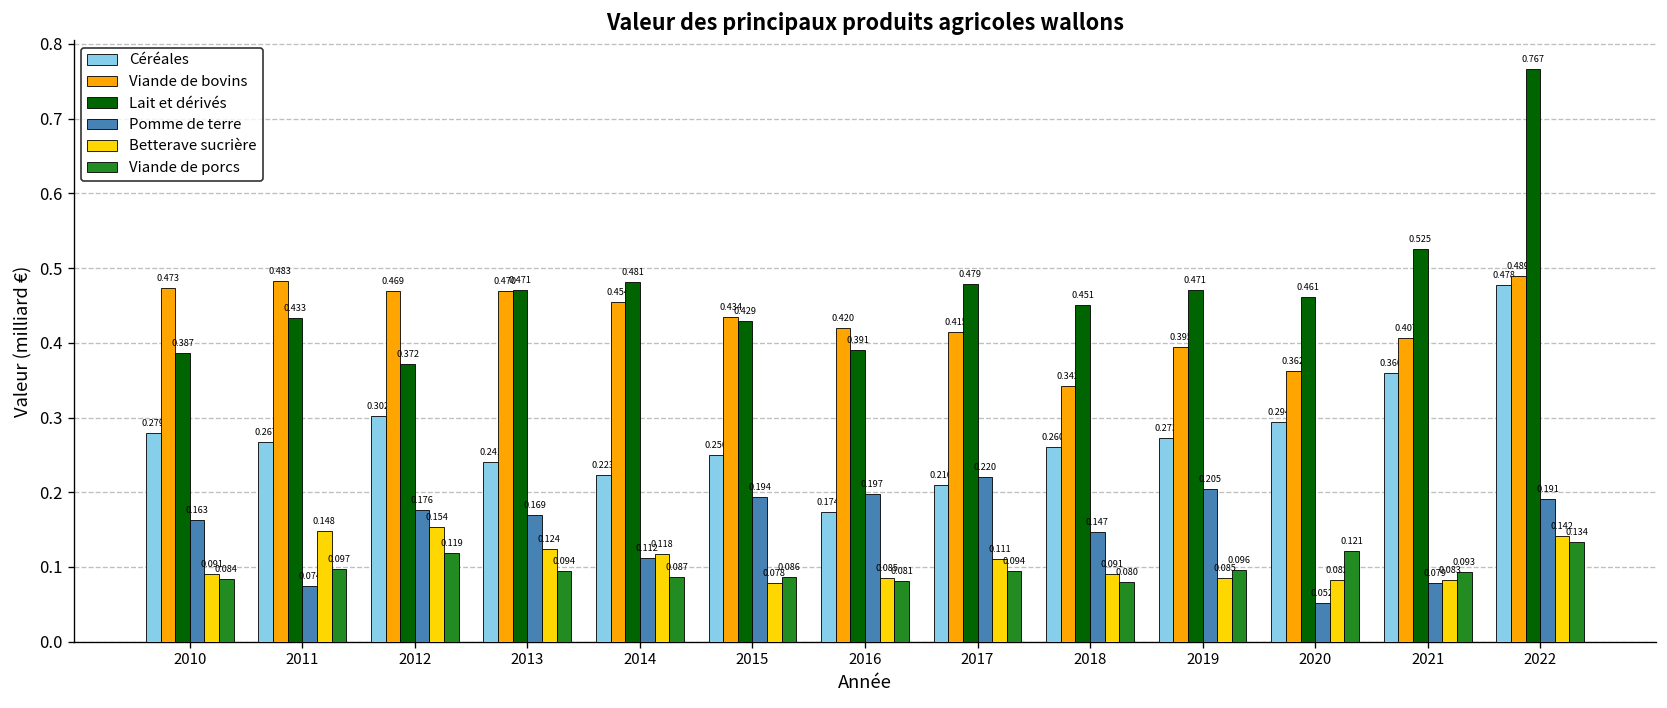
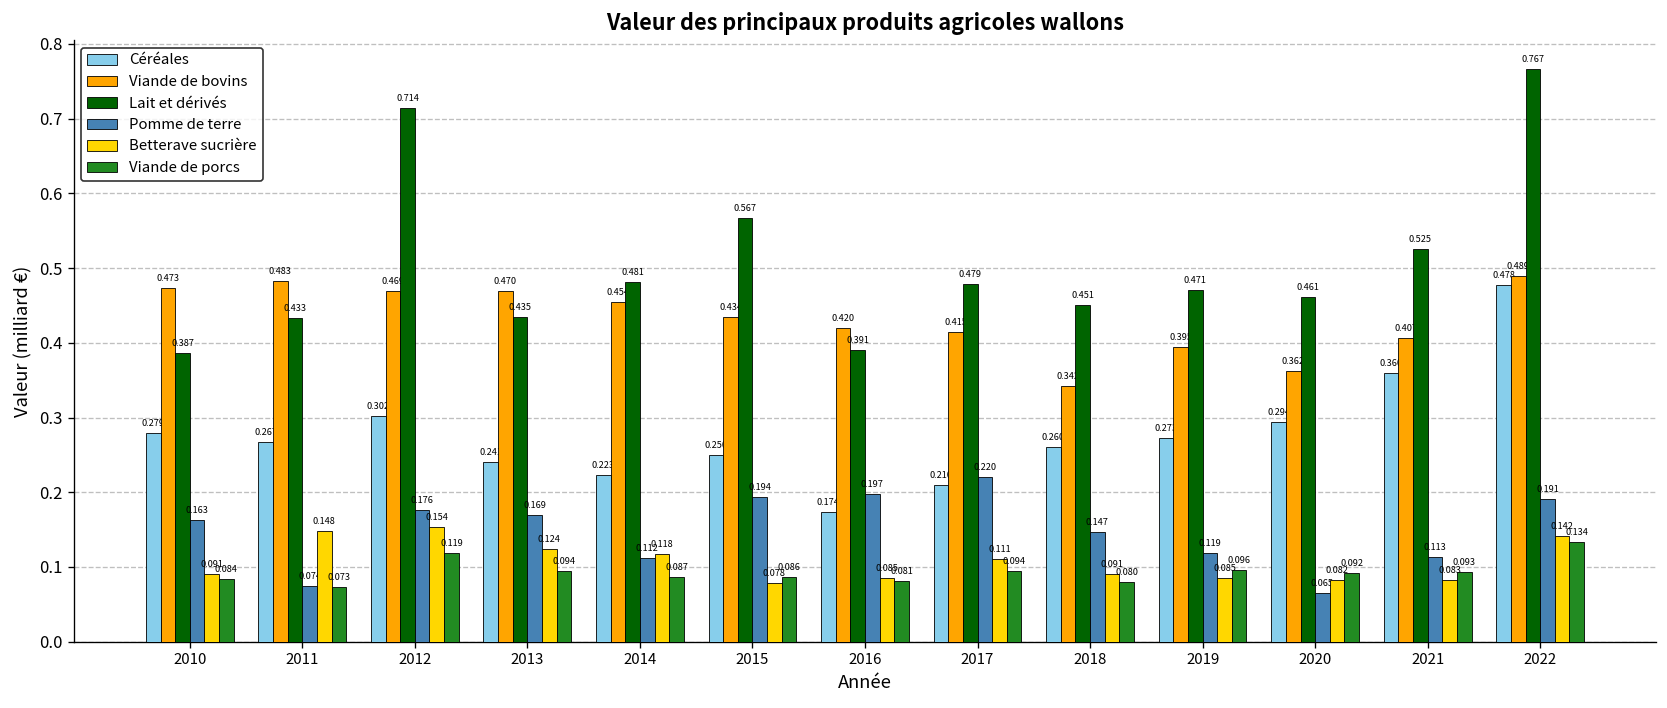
  {
    "Céréales": {
      "2010": 0.279,
      "2011": 0.267,
      "2012": 0.302,
      "2013": 0.241,
      "2014": 0.223,
      "2015": 0.250,
      "2016": 0.174,
      "2017": 0.210,
      "2018": 0.260,
      "2019": 0.273,
      "2020": 0.294,
      "2021": 0.360,
      "2022": 0.478
    },
    "Lait et dérivés": {
      "2010": 0.387,
      "2011": 0.433,
-     "2012": 0.372,
-     "2013": 0.471,
+     "2012": 0.714,
+     "2013": 0.435,
      "2014": 0.481,
-     "2015": 0.429,
+     "2015": 0.567,
      "2016": 0.391,
      "2017": 0.479,
      "2018": 0.451,
      "2019": 0.471,
      "2020": 0.461,
      "2021": 0.525,
      "2022": 0.767
    },
    "Pomme de terre": {
      "2010": 0.163,
      "2011": 0.074,
      "2012": 0.176,
      "2013": 0.169,
      "2015": 0.194,
      "2016": 0.197,
      "2017": 0.220,
      "2018": 0.147,
-     "2019": 0.205,
-     "2020": 0.052,
-     "2021": 0.079,
+     "2019": 0.119,
+     "2020": 0.065,
+     "2021": 0.113,
      "2022": 0.191
    },
    "Viande de porcs": {
-     "2011": 0.097,
+     "2011": 0.073,
      "2012": 0.119,
      "2013": 0.094,
      "2014": 0.087,
      "2015": 0.086,
      "2017": 0.094,
      "2018": 0.080,
      "2019": 0.096,
-     "2020": 0.121,
+     "2020": 0.092,
      "2021": 0.093,
      "2022": 0.134
    }
  }
